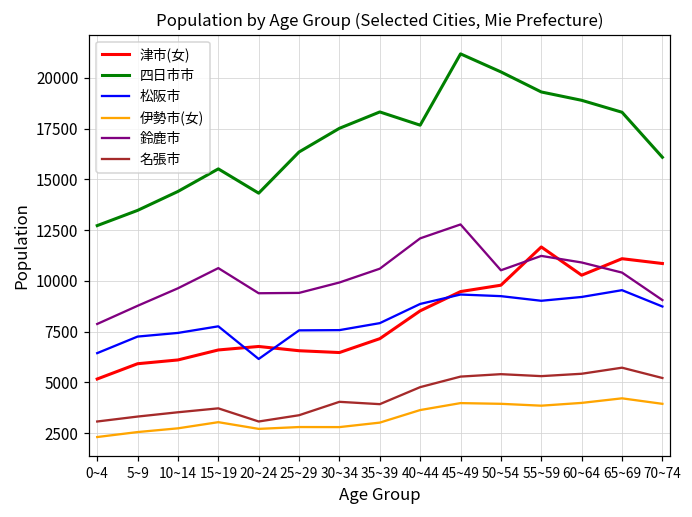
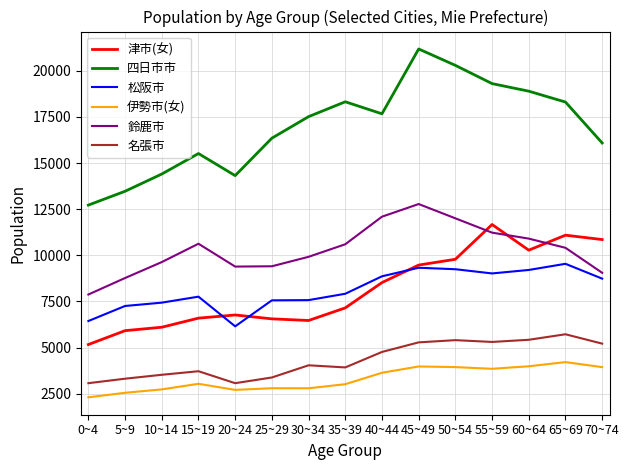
  {
    "津市(女)": {
      "0~4": 5200,
      "5~9": 5900,
      "10~14": 6100,
      "15~19": 6600,
      "20~24": 6800,
      "25~29": 6600,
      "30~34": 6500,
      "35~39": 7200,
      "40~44": 8500,
      "45~49": 9500,
      "50~54": 9800,
      "55~59": 11700,
      "60~64": 10300,
      "65~69": 11100,
      "70~74": 10900
    },
    "四日市市": {
      "0~4": 12700,
      "5~9": 13500,
      "10~14": 14400,
      "15~19": 15500,
      "20~24": 14300,
      "25~29": 16300,
      "30~34": 17500,
      "35~39": 18300,
      "40~44": 17700,
      "45~49": 21200,
      "50~54": 20300,
      "55~59": 19300,
      "60~64": 18900,
      "65~69": 18300,
      "70~74": 16100
    },
    "松阪市": {
      "0~4": 6400,
      "5~9": 7300,
      "10~14": 7400,
      "15~19": 7800,
      "20~24": 6200,
      "25~29": 7600,
      "30~34": 7600,
      "35~39": 7900,
      "40~44": 8900,
      "45~49": 9300,
      "50~54": 9200,
      "55~59": 9000,
      "60~64": 9200,
      "65~69": 9500,
      "70~74": 8700
    },
    "伊勢市(女)": {
      "0~4": 2300,
      "5~9": 2600,
      "10~14": 2700,
      "15~19": 3000,
      "20~24": 2700,
      "25~29": 2800,
      "30~34": 2800,
      "35~39": 3000,
      "40~44": 3600,
      "45~49": 4000,
      "50~54": 3900,
      "55~59": 3900,
      "60~64": 4000,
      "65~69": 4200,
      "70~74": 3900
    },
    "鈴鹿市": {
      "0~4": 7900,
      "5~9": 8800,
      "10~14": 9600,
      "15~19": 10600,
      "20~24": 9400,
      "25~29": 9400,
      "30~34": 9900,
      "35~39": 10600,
      "40~44": 12100,
      "45~49": 12800,
-     "50~54": 10500,
+     "50~54": 12000,
      "55~59": 11200,
      "60~64": 10900,
      "65~69": 10400,
      "70~74": 9100
    },
    "名張市": {
      "0~4": 3100,
      "5~9": 3300,
      "10~14": 3500,
      "15~19": 3700,
      "20~24": 3100,
      "25~29": 3400,
      "30~34": 4000,
      "35~39": 3900,
      "40~44": 4800,
      "45~49": 5300,
      "50~54": 5400,
      "55~59": 5300,
      "60~64": 5400,
      "65~69": 5700,
      "70~74": 5200
    }
  }
